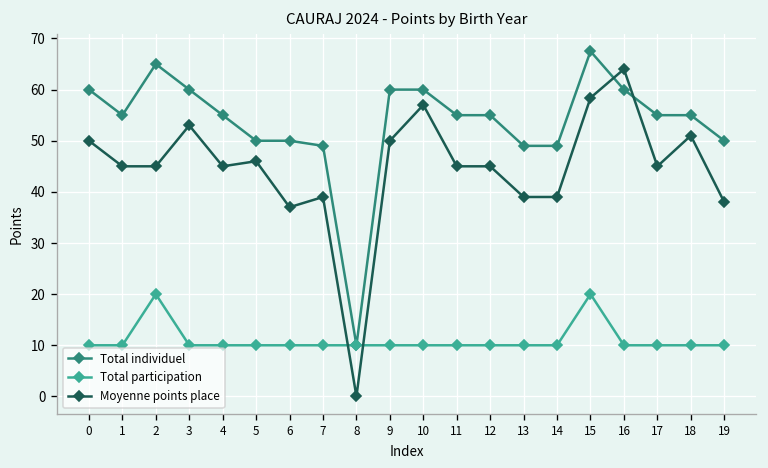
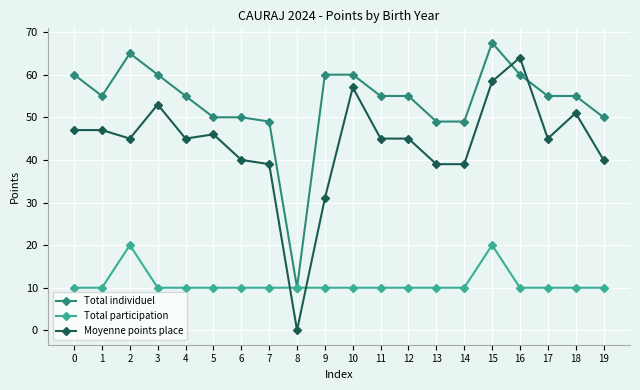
  {
    "Moyenne points place": {
-     "0": 50,
-     "1": 45,
+     "0": 47,
+     "1": 47,
      "2": 45,
      "3": 53,
      "4": 45,
      "5": 46,
-     "6": 37,
+     "6": 40,
      "7": 39,
      "8": 0,
-     "9": 50,
+     "9": 31,
      "10": 57,
      "11": 45,
      "12": 45,
      "13": 39,
      "14": 39,
      "15": 58,
      "16": 64,
      "17": 45,
      "18": 51,
-     "19": 38
+     "19": 40
    }
  }
